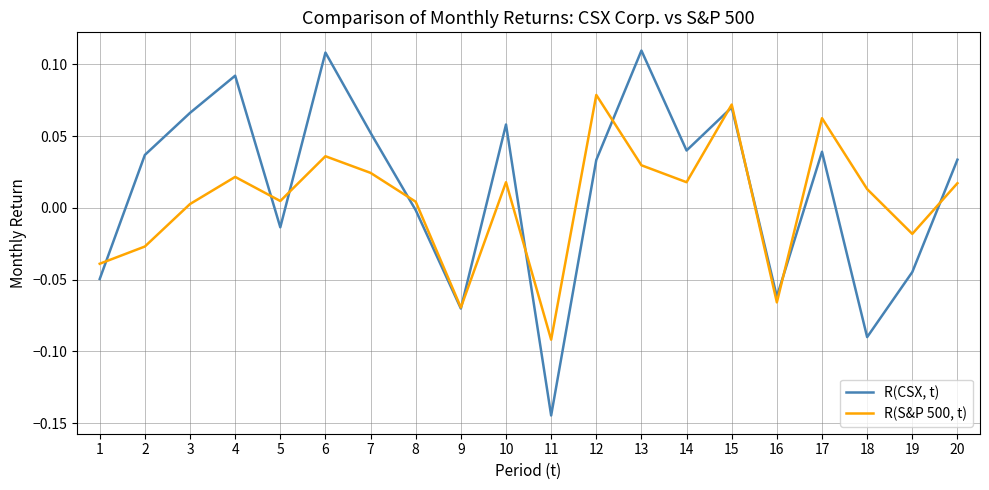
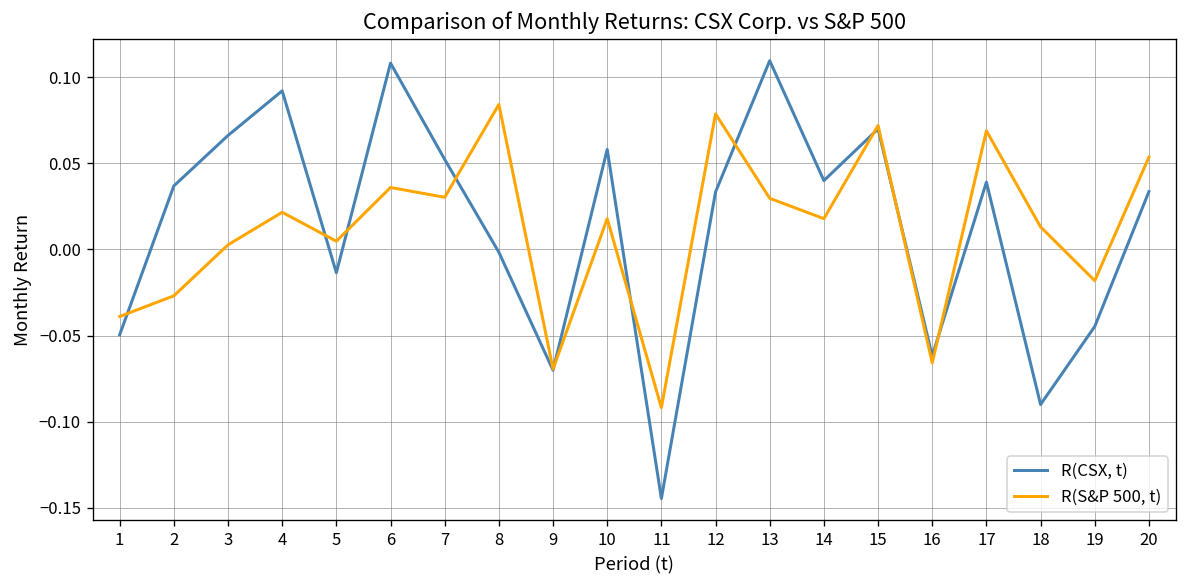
  {
    "R(CSX, t)": {
      "1": -0.050,
      "2": 0.037,
      "3": 0.066,
      "4": 0.092,
      "5": -0.014,
      "6": 0.108,
      "7": 0.052,
      "8": -0.002,
      "10": 0.058,
      "11": -0.145,
      "12": 0.033,
      "13": 0.110,
      "14": 0.040,
      "15": 0.070,
      "16": -0.062,
      "17": 0.039,
      "18": -0.090,
      "19": -0.045,
      "20": 0.034
    },
    "R(S&P 500, t)": {
      "1": -0.039,
      "2": -0.027,
      "3": 0.003,
      "4": 0.022,
      "5": 0.005,
      "6": 0.036,
-     "7": 0.024,
-     "8": 0.004,
+     "7": 0.030,
+     "8": 0.084,
      "10": 0.018,
      "11": -0.092,
      "12": 0.079,
      "13": 0.030,
      "14": 0.018,
      "15": 0.072,
      "16": -0.066,
-     "17": 0.063,
+     "17": 0.069,
      "18": 0.013,
      "19": -0.018,
-     "20": 0.017
+     "20": 0.054
    }
  }
